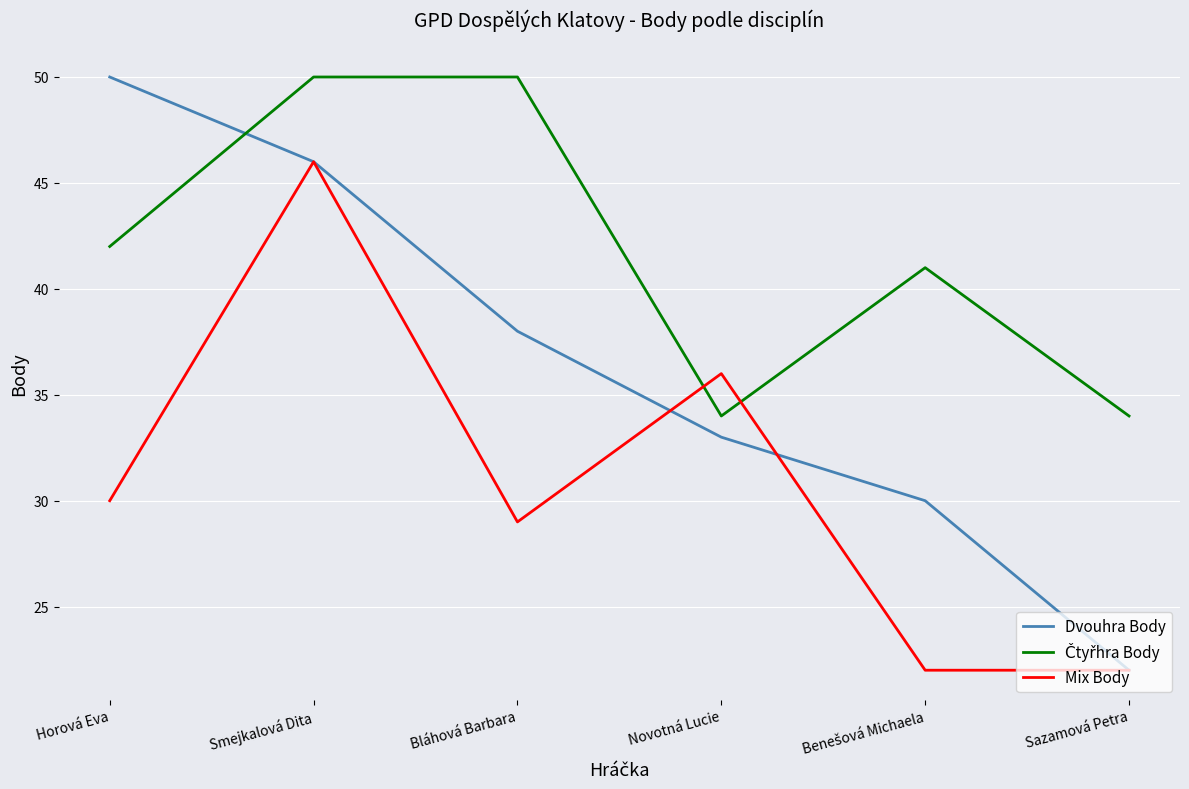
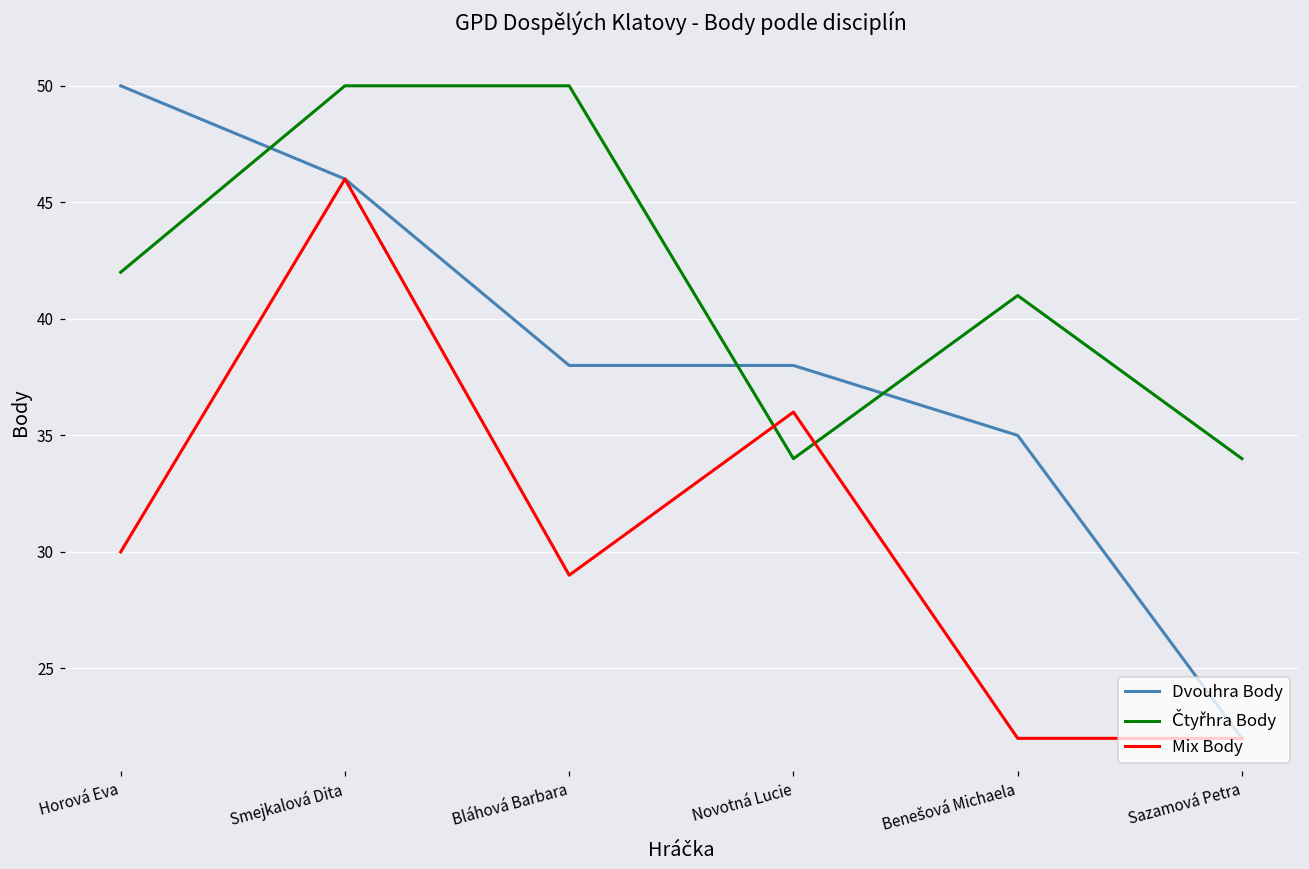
  {
    "Dvouhra Body": {
      "Horová Eva": 50,
      "Bláhová Barbara": 38,
-     "Novotná Lucie": 33,
-     "Benešová Michaela": 30
+     "Novotná Lucie": 38,
+     "Benešová Michaela": 35
    },
    "Čtyřhra Body": {
      "Horová Eva": 42,
      "Smejkalová Dita": 50,
      "Bláhová Barbara": 50,
      "Novotná Lucie": 34,
      "Benešová Michaela": 41,
      "Sazamová Petra": 34
    },
    "Mix Body": {
      "Horová Eva": 30,
      "Bláhová Barbara": 29,
      "Novotná Lucie": 36,
      "Benešová Michaela": 22
    }
  }
